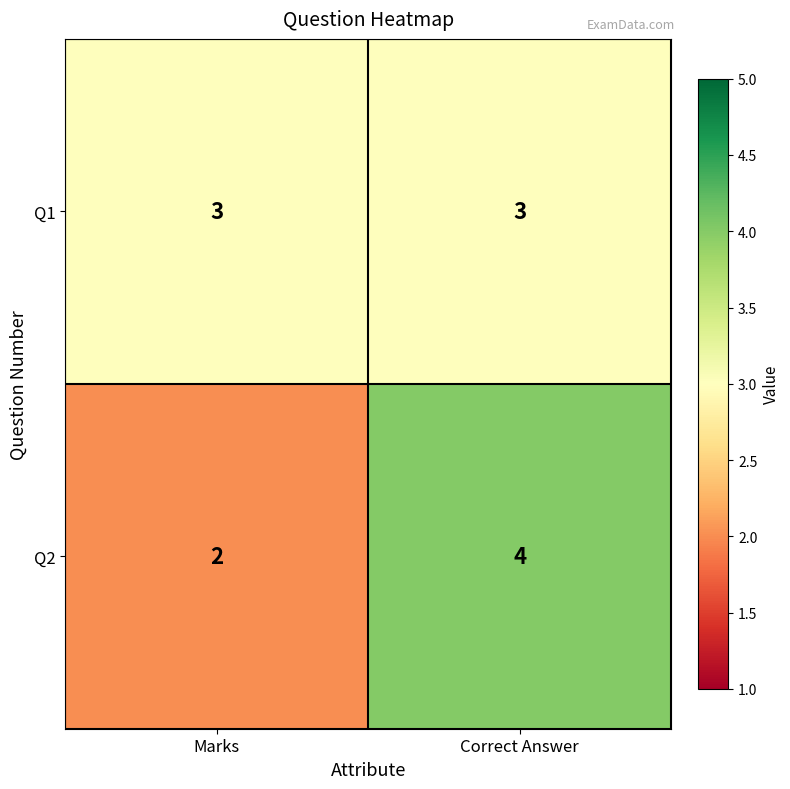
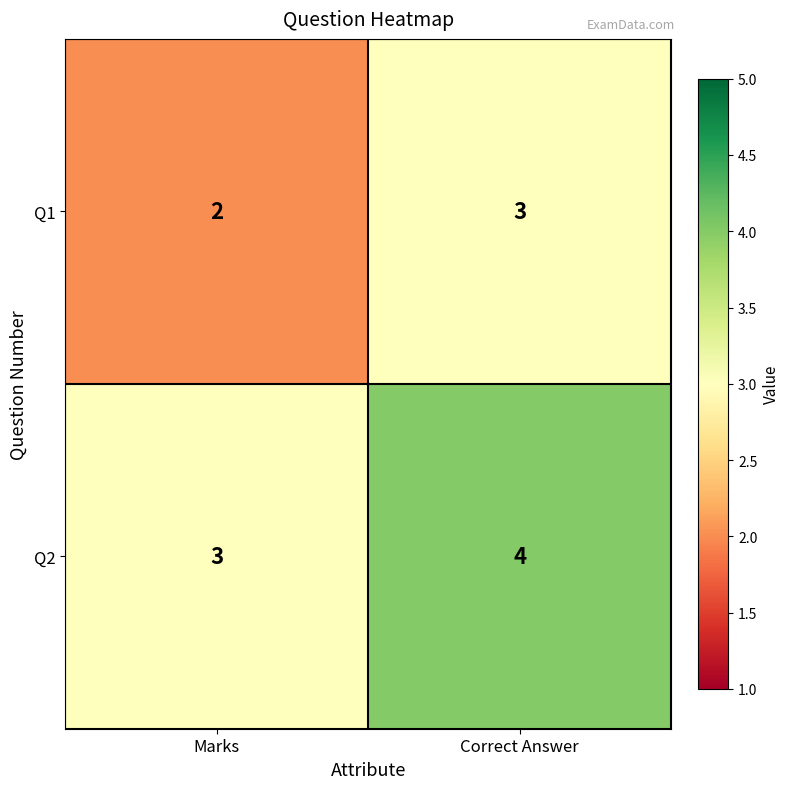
  {
    "Q1": {
-     "Marks": 3,
+     "Marks": 2,
      "Correct Answer": 3
    },
    "Q2": {
-     "Marks": 2,
+     "Marks": 3,
      "Correct Answer": 4
    }
  }
